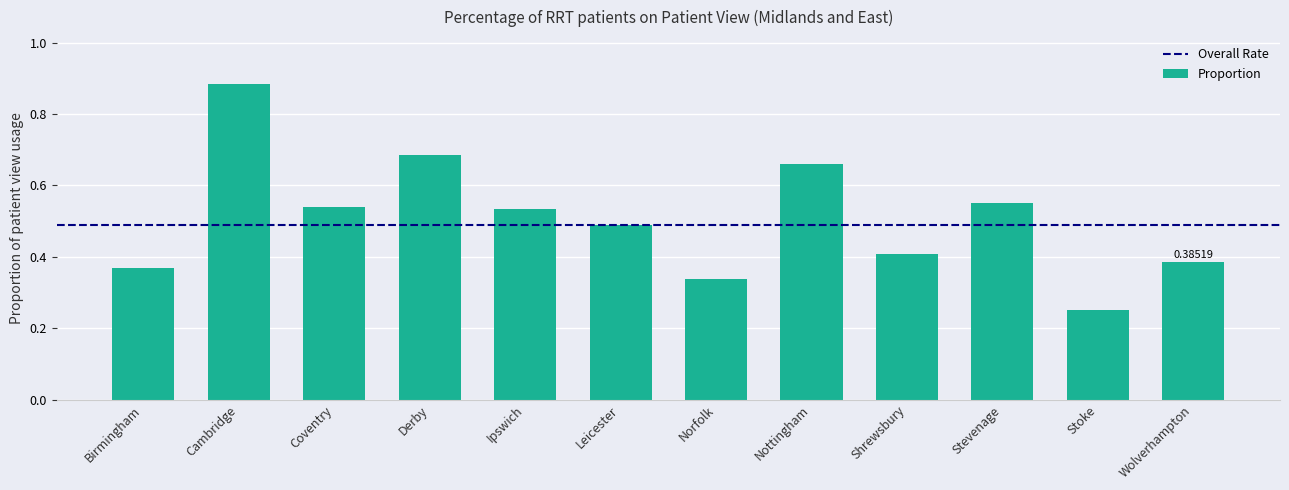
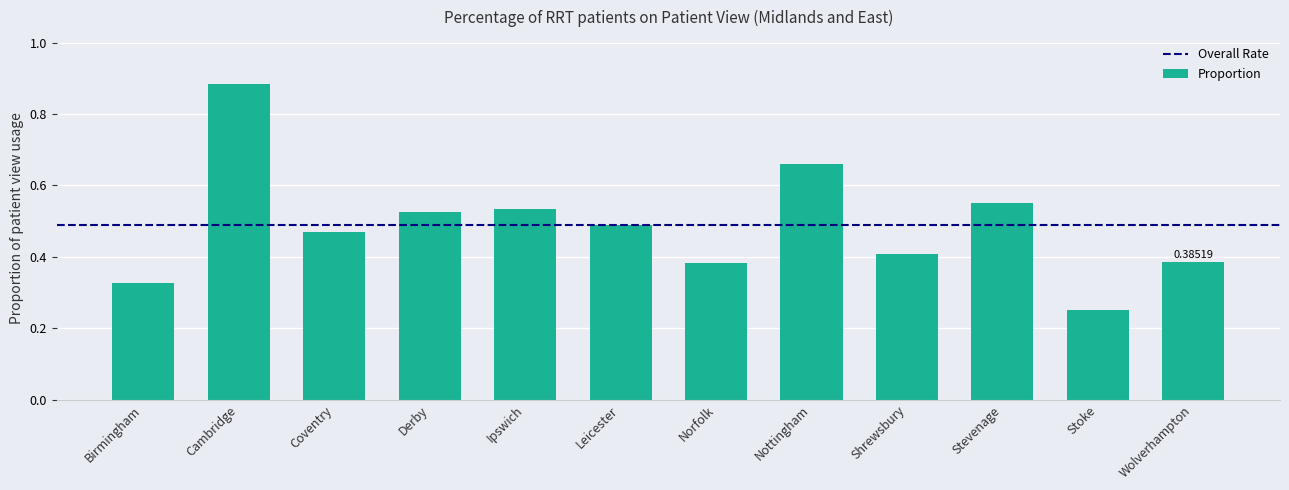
  {
-   "Birmingham": 0.37,
+   "Birmingham": 0.33,
    "Cambridge": 0.88,
-   "Coventry": 0.54,
-   "Derby": 0.68,
+   "Coventry": 0.47,
+   "Derby": 0.53,
    "Ipswich": 0.53,
    "Leicester": 0.49,
-   "Norfolk": 0.34,
+   "Norfolk": 0.38,
    "Nottingham": 0.66,
    "Shrewsbury": 0.41,
    "Stevenage": 0.55,
    "Stoke": 0.25
  }
